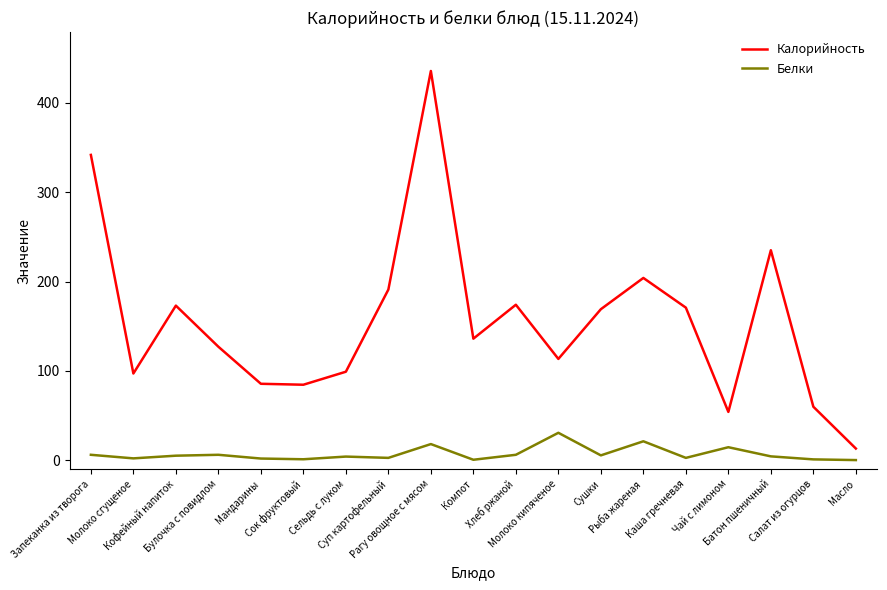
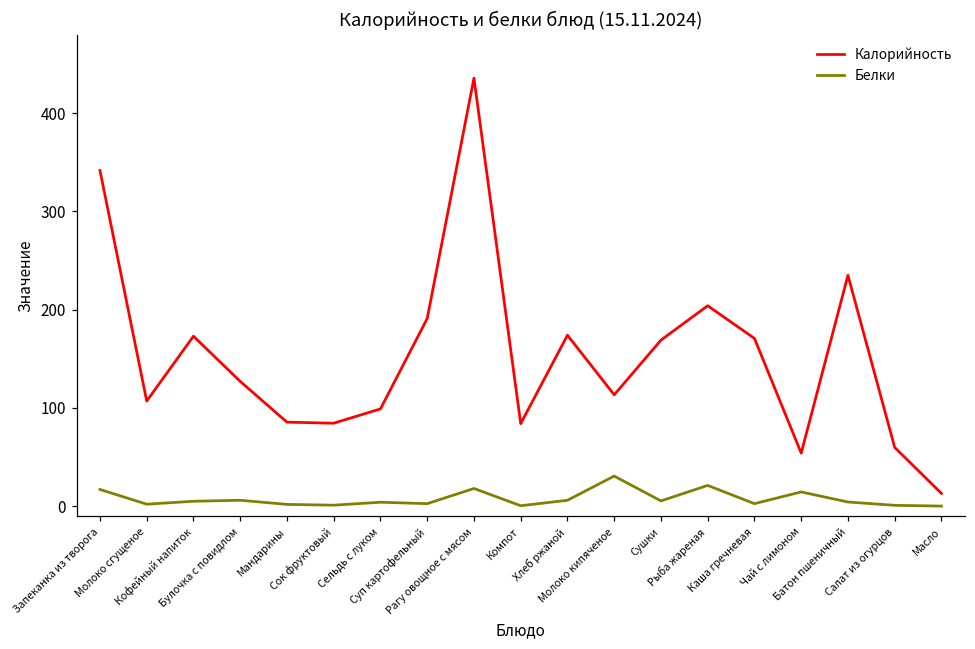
  {
    "Калорийность": {
      "Запеканка из творога": 340,
-     "Молоко сгущеное": 100,
+     "Молоко сгущеное": 110,
      "Кофейный напиток": 170,
      "Булочка с повидлом": 130,
      "Мандарины": 90,
      "Сок фруктовый": 80,
      "Сельдь с луком": 100,
      "Суп картофельный": 190,
      "Рагу овощное с мясом": 440,
-     "Компот": 140,
+     "Компот": 80,
      "Хлеб ржаной": 170,
      "Молоко кипяченое": 110,
      "Сушки": 170,
      "Рыба жареная": 200,
      "Каша гречневая": 170,
      "Чай с лимоном": 50,
      "Батон пшеничный": 240,
      "Салат из огурцов": 60,
      "Масло": 10
    },
    "Белки": {
-     "Запеканка из творога": 10,
+     "Запеканка из творога": 20,
      "Молоко сгущеное": 0,
      "Кофейный напиток": 10,
      "Булочка с повидлом": 10,
      "Мандарины": 0,
      "Сок фруктовый": 0,
      "Сельдь с луком": 0,
      "Суп картофельный": 0,
      "Рагу овощное с мясом": 20,
      "Компот": 0,
      "Хлеб ржаной": 10,
      "Молоко кипяченое": 30,
      "Сушки": 10,
      "Рыба жареная": 20,
      "Каша гречневая": 0,
      "Чай с лимоном": 10,
      "Батон пшеничный": 0,
      "Салат из огурцов": 0,
      "Масло": 0
    }
  }
